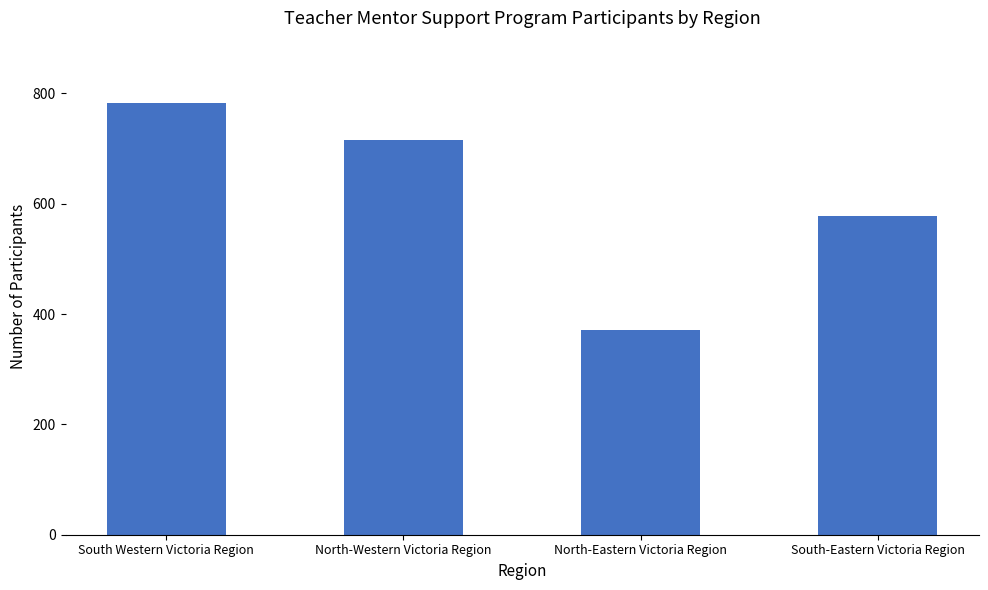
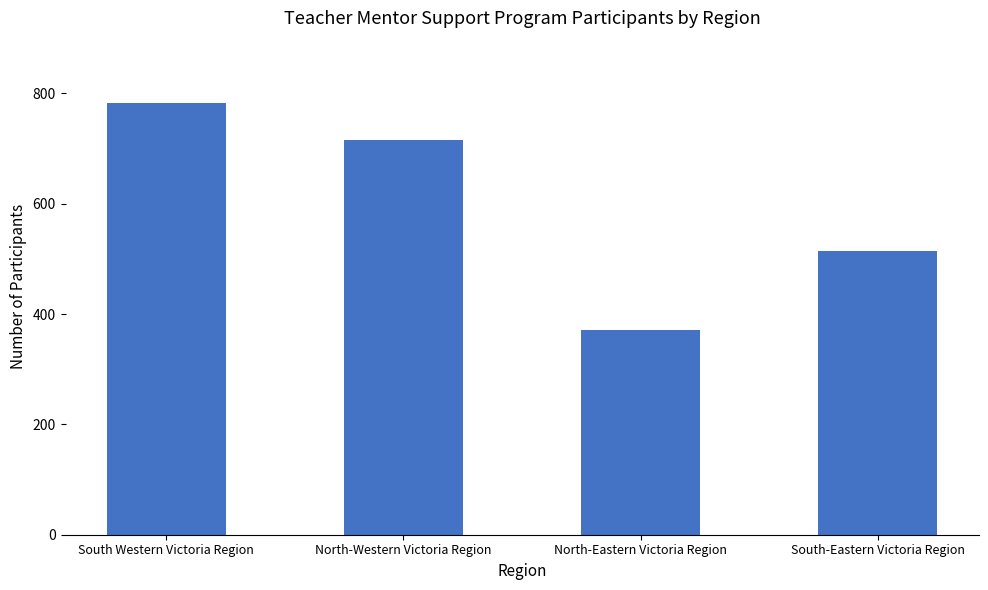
  {
    "South Western Victoria Region": 780,
    "North-Western Victoria Region": 720,
    "North-Eastern Victoria Region": 370,
-   "South-Eastern Victoria Region": 580
+   "South-Eastern Victoria Region": 510
  }
